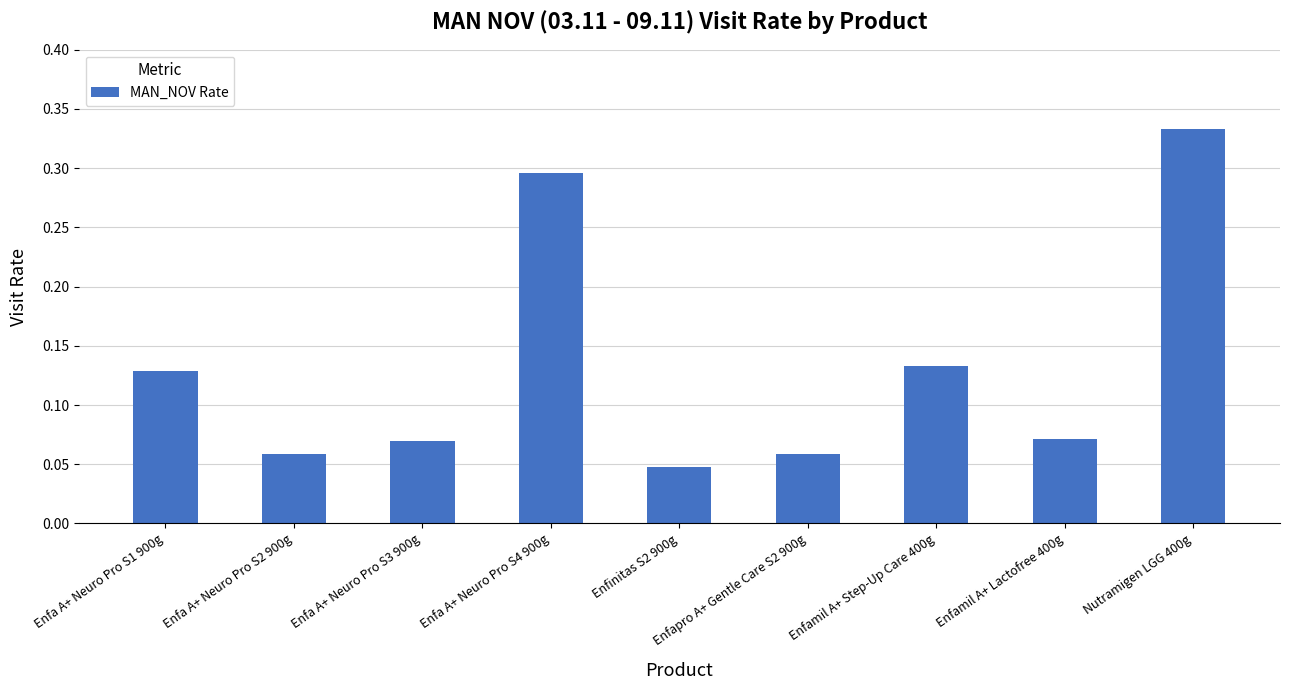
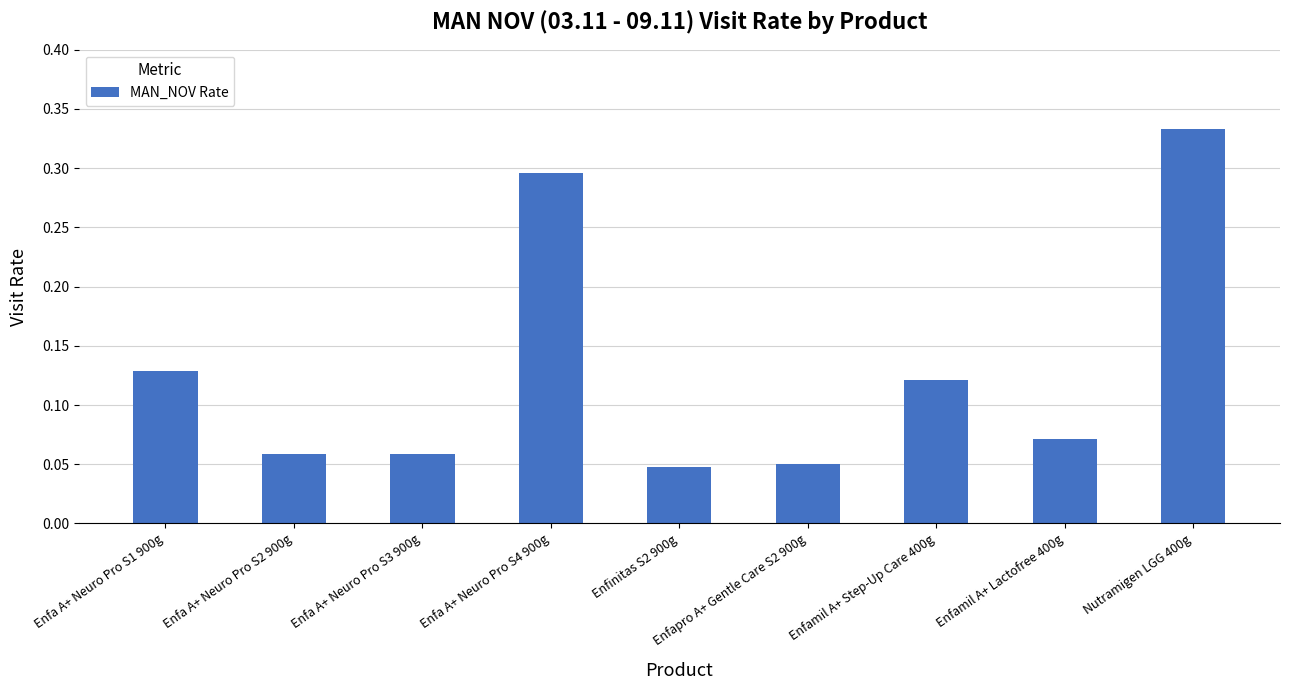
  {
    "Enfa A+ Neuro Pro S1 900g": 0.129,
    "Enfa A+ Neuro Pro S2 900g": 0.059,
-   "Enfa A+ Neuro Pro S3 900g": 0.070,
+   "Enfa A+ Neuro Pro S3 900g": 0.059,
    "Enfa A+ Neuro Pro S4 900g": 0.295,
    "Enfinitas S2 900g": 0.048,
-   "Enfapro A+ Gentle Care S2 900g": 0.059,
-   "Enfamil A+ Step-Up Care 400g": 0.133,
+   "Enfapro A+ Gentle Care S2 900g": 0.050,
+   "Enfamil A+ Step-Up Care 400g": 0.121,
    "Enfamil A+ Lactofree 400g": 0.071,
    "Nutramigen LGG 400g": 0.333
  }
